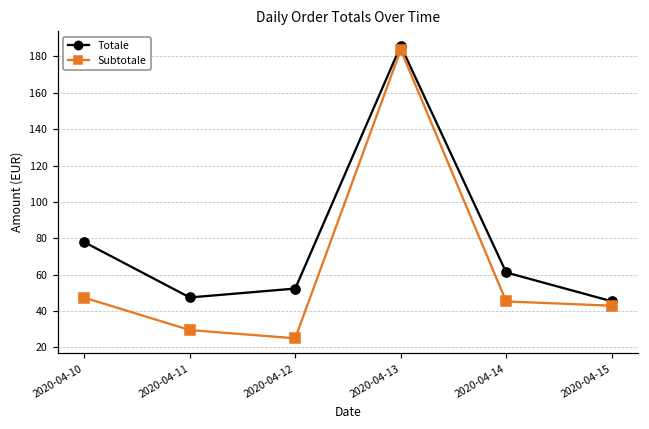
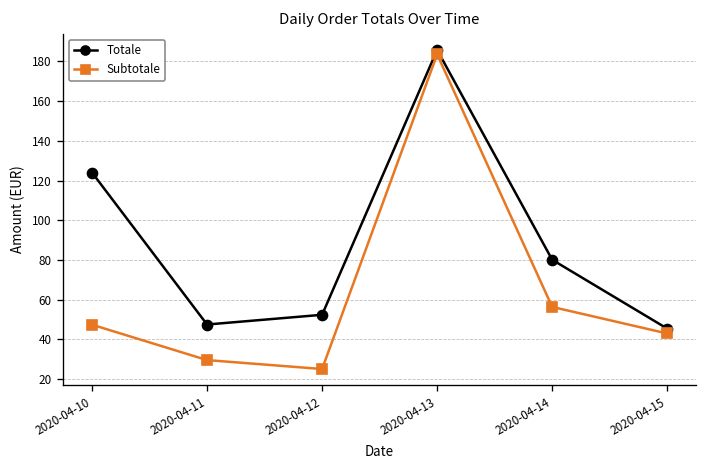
  {
    "Totale": {
-     "2020-04-10": 78,
+     "2020-04-10": 124,
      "2020-04-11": 47,
      "2020-04-12": 52,
      "2020-04-13": 186,
-     "2020-04-14": 61,
+     "2020-04-14": 80,
      "2020-04-15": 45
    },
    "Subtotale": {
      "2020-04-10": 47,
      "2020-04-11": 30,
      "2020-04-12": 25,
      "2020-04-13": 184,
-     "2020-04-14": 45,
+     "2020-04-14": 56,
      "2020-04-15": 43
    }
  }
